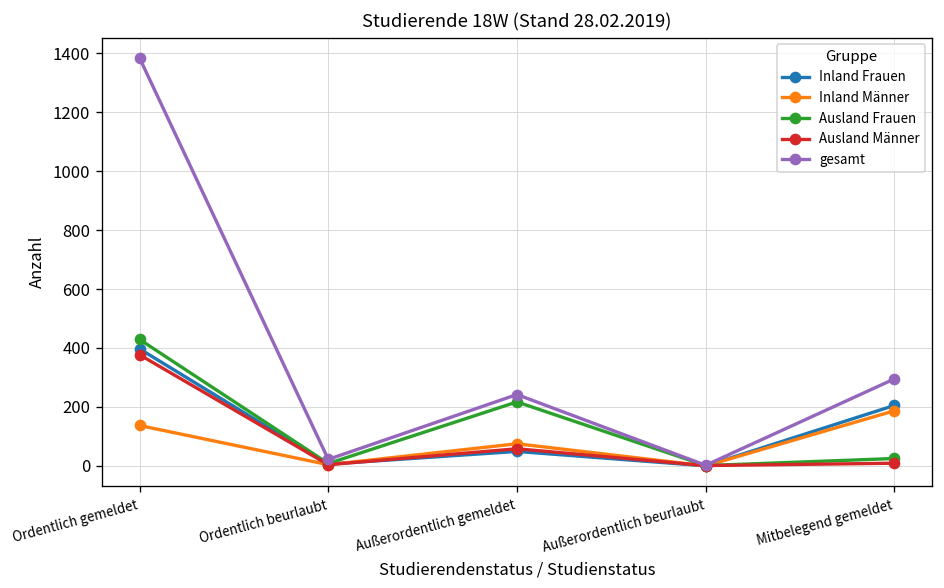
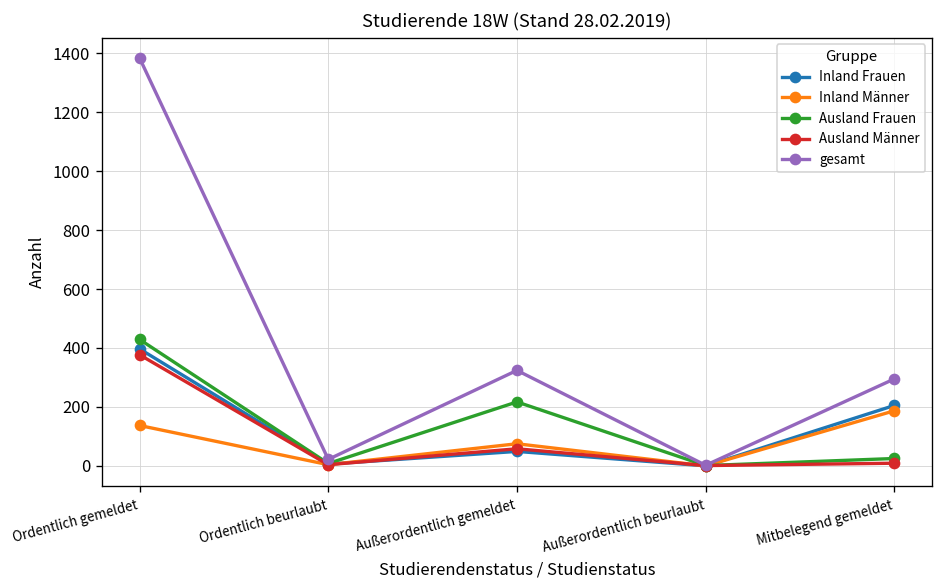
  {
    "Inland Frauen": {
      "Ordentlich gemeldet": 400,
      "Mitbelegend gemeldet": 210
    },
    "Inland Männer": {
      "Ordentlich gemeldet": 140,
      "Außerordentlich gemeldet": 80,
      "Mitbelegend gemeldet": 190
    },
    "Ausland Frauen": {
      "Ordentlich gemeldet": 430,
      "Außerordentlich gemeldet": 220,
      "Mitbelegend gemeldet": 30
    },
    "Ausland Männer": {
      "Ordentlich gemeldet": 380,
      "Mitbelegend gemeldet": 10
    },
    "gesamt": {
      "Ordentlich gemeldet": 1380,
      "Ordentlich beurlaubt": 20,
-     "Außerordentlich gemeldet": 240,
+     "Außerordentlich gemeldet": 320,
      "Mitbelegend gemeldet": 300
    }
  }
